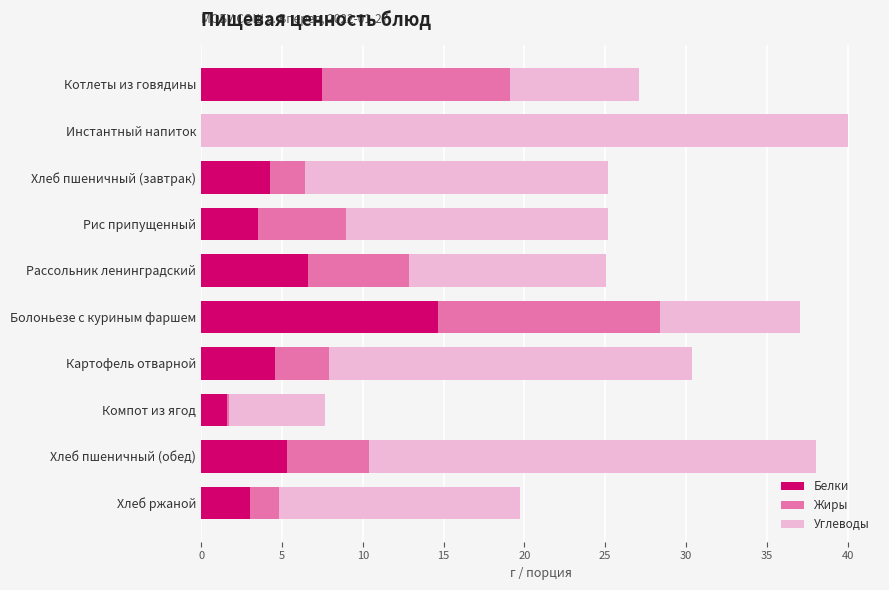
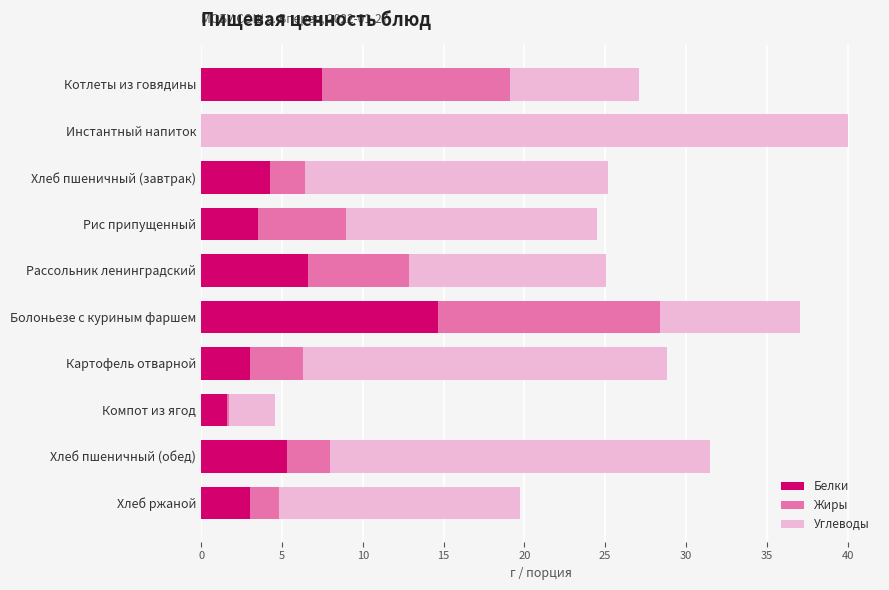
  {
    "Белки": {
      "Котлеты из говядины": 7.5,
      "Инстантный напиток": 0.0,
      "Хлеб пшеничный (завтрак)": 4.3,
      "Рис припущенный": 3.5,
      "Рассольник ленинградский": 6.6,
      "Болоньезе с куриным фаршем": 14.7,
-     "Картофель отварной": 4.6,
+     "Картофель отварной": 3.0,
      "Компот из ягод": 1.6,
      "Хлеб пшеничный (обед)": 5.3,
      "Хлеб ржаной": 3.0
    },
    "Жиры": {
      "Котлеты из говядины": 11.6,
      "Инстантный напиток": 0.0,
      "Хлеб пшеничный (завтрак)": 2.1,
      "Рис припущенный": 5.4,
      "Рассольник ленинградский": 6.2,
      "Болоньезе с куриным фаршем": 13.7,
      "Картофель отварной": 3.3,
-     "Хлеб пшеничный (обед)": 5.0,
+     "Хлеб пшеничный (обед)": 2.7,
      "Хлеб ржаной": 1.8
    },
    "Углеводы": {
      "Котлеты из говядины": 8.0,
      "Инстантный напиток": 40.0,
      "Хлеб пшеничный (завтрак)": 18.8,
-     "Рис припущенный": 16.2,
+     "Рис припущенный": 15.5,
      "Рассольник ленинградский": 12.2,
      "Болоньезе с куриным фаршем": 8.7,
      "Картофель отварной": 22.5,
-     "Компот из ягод": 6.0,
-     "Хлеб пшеничный (обед)": 27.7,
+     "Компот из ягод": 2.9,
+     "Хлеб пшеничный (обед)": 23.5,
      "Хлеб ржаной": 14.9
    }
  }
